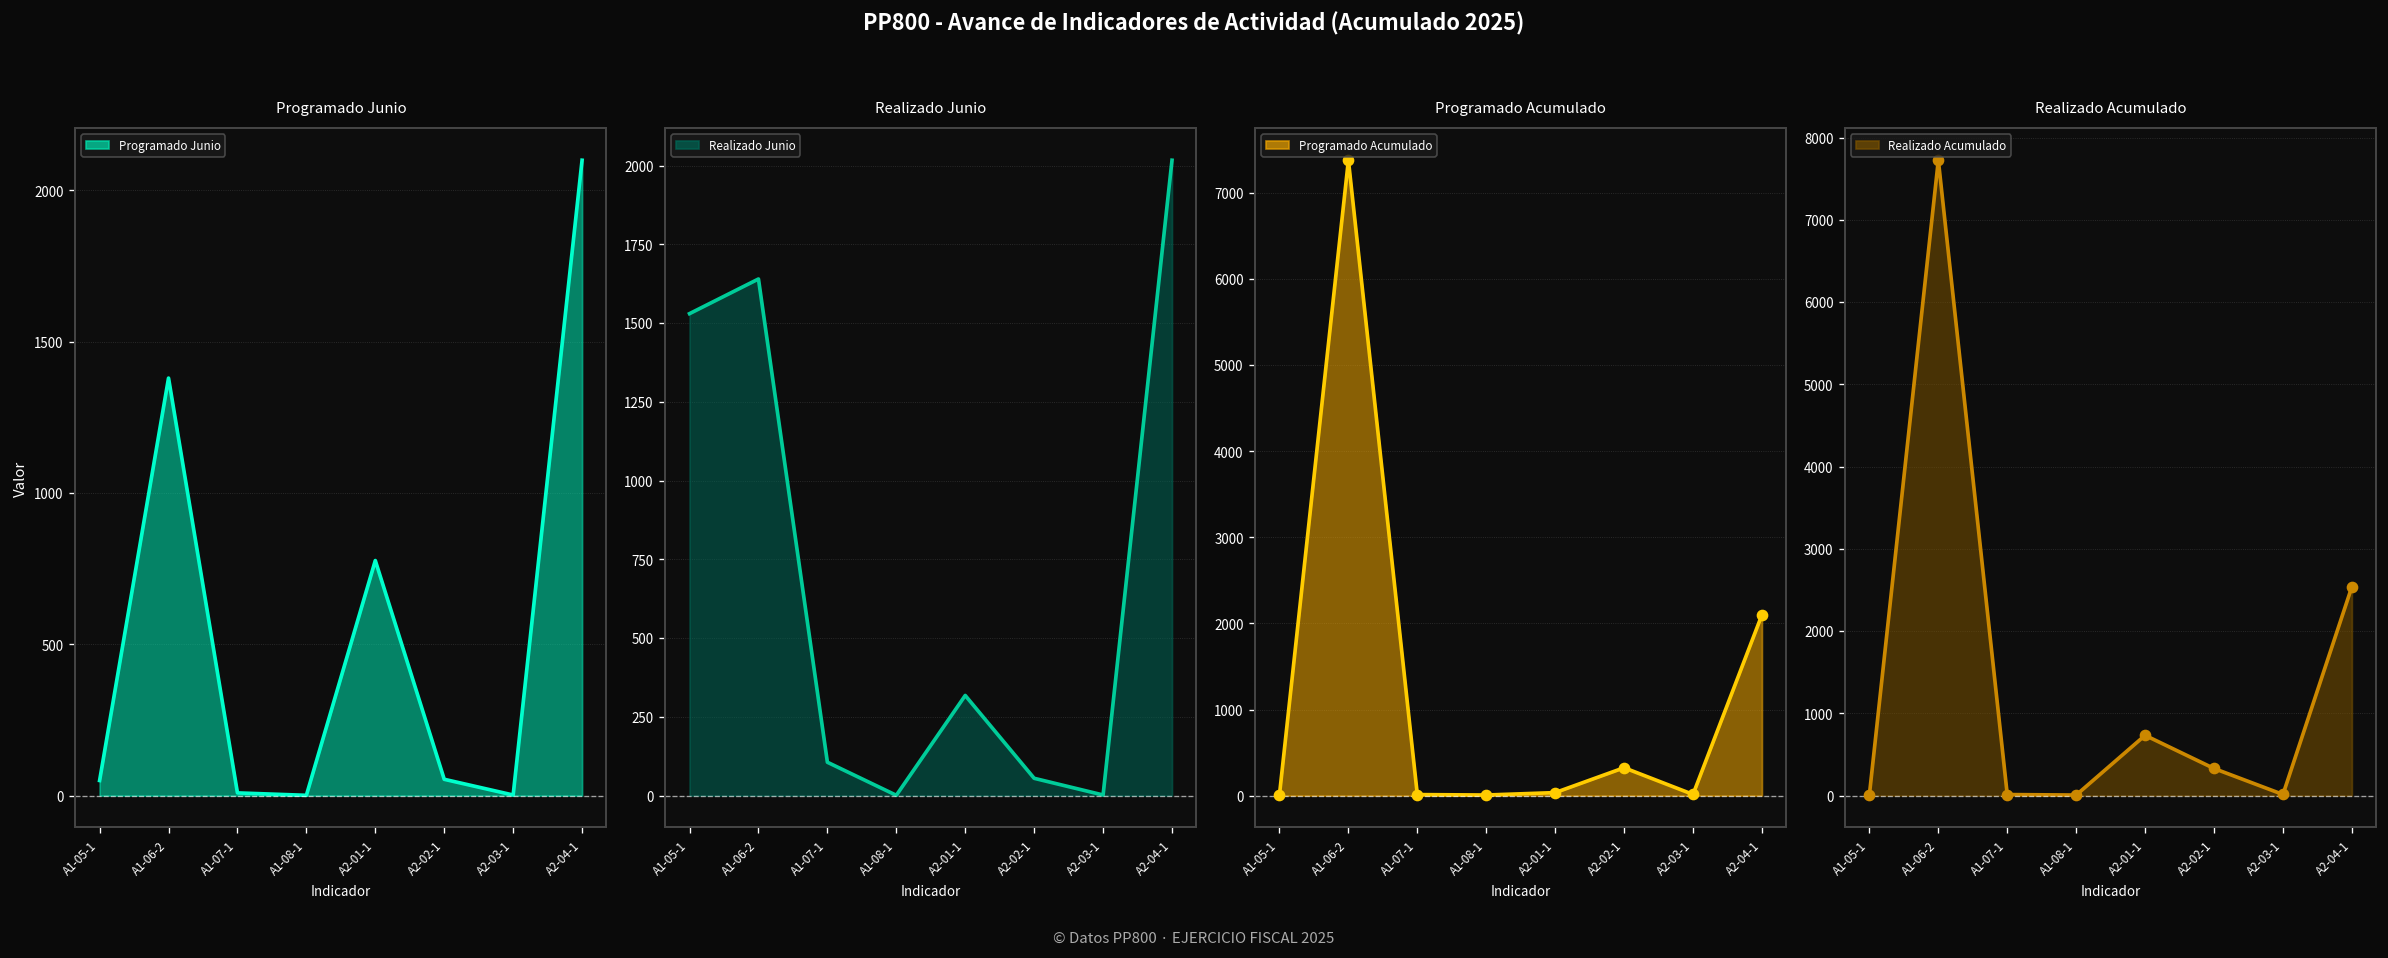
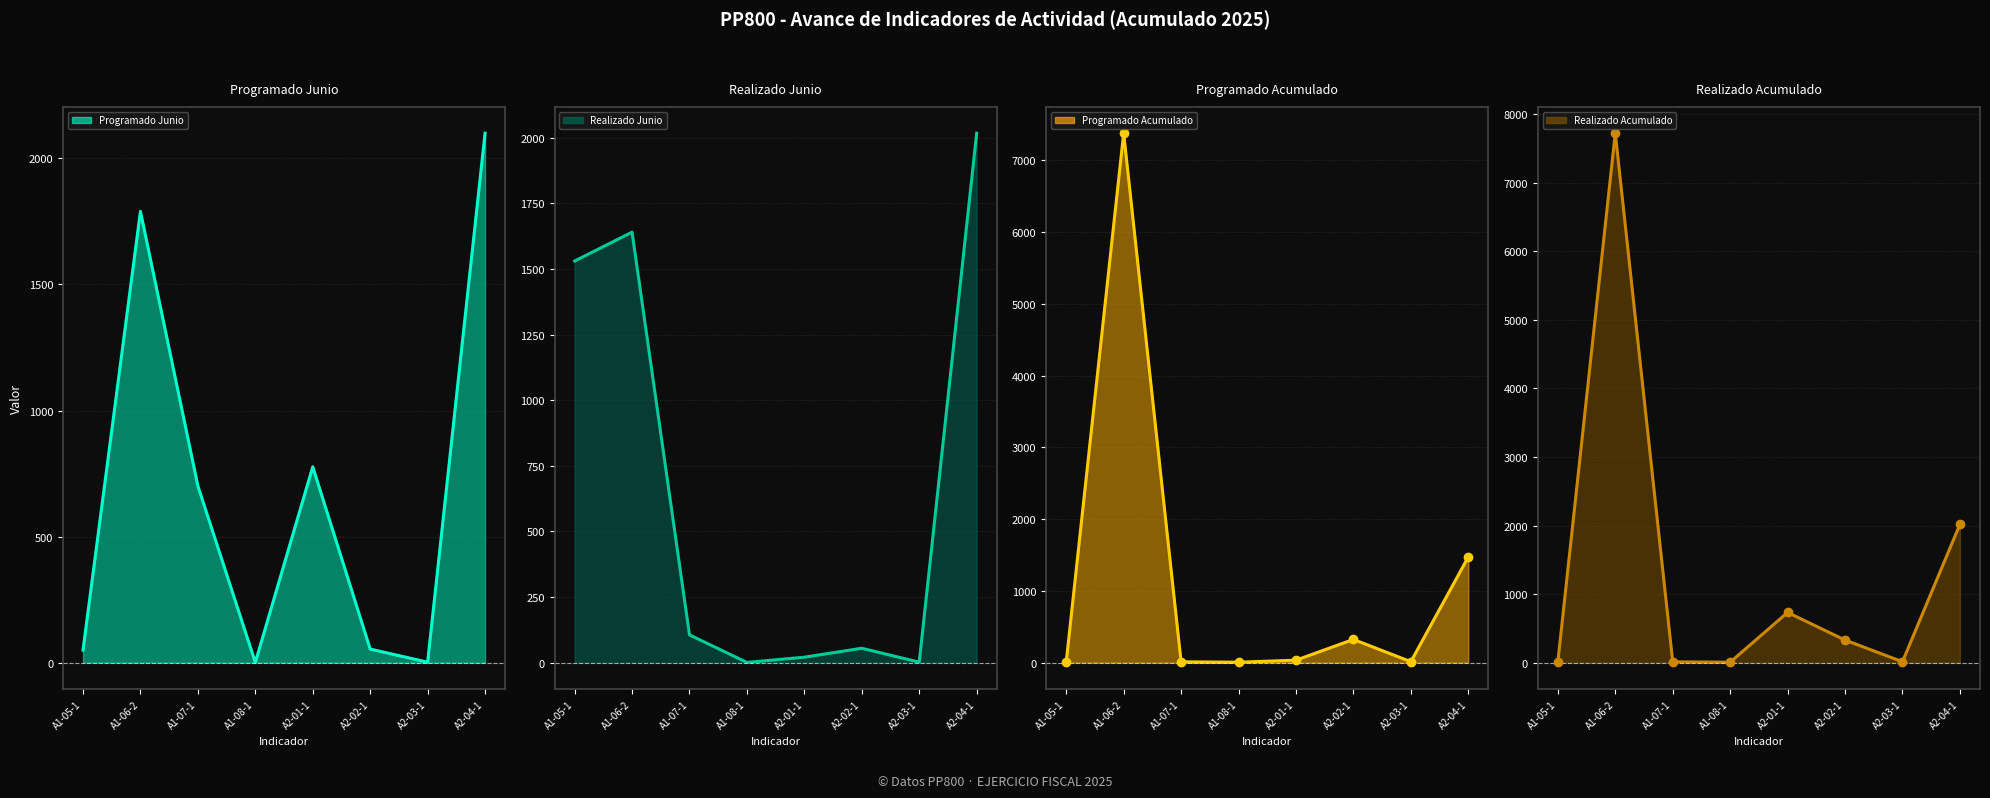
  {
    "Programado Junio": {
      "A1-05-1": 50,
-     "A1-06-2": 1380,
-     "A1-07-1": 10,
+     "A1-06-2": 1790,
+     "A1-07-1": 700,
      "A1-08-1": 0,
      "A2-01-1": 780,
      "A2-02-1": 50,
      "A2-03-1": 0,
      "A2-04-1": 2100
    },
    "Realizado Junio": {
      "A1-05-1": 1530,
      "A1-06-2": 1640,
      "A1-07-1": 110,
      "A1-08-1": 0,
-     "A2-01-1": 320,
+     "A2-01-1": 20,
      "A2-02-1": 60,
      "A2-03-1": 0,
      "A2-04-1": 2020
    },
    "Programado Acumulado": {
      "A1-05-1": 0,
      "A1-06-2": 7400,
      "A1-07-1": 0,
      "A1-08-1": 0,
      "A2-01-1": 0,
      "A2-02-1": 300,
      "A2-03-1": 0,
-     "A2-04-1": 2100
+     "A2-04-1": 1500
    },
    "Realizado Acumulado": {
      "A1-05-1": 0,
      "A1-06-2": 7700,
      "A1-07-1": 0,
      "A1-08-1": 0,
      "A2-01-1": 700,
      "A2-02-1": 300,
      "A2-03-1": 0,
-     "A2-04-1": 2500
+     "A2-04-1": 2000
    }
  }
